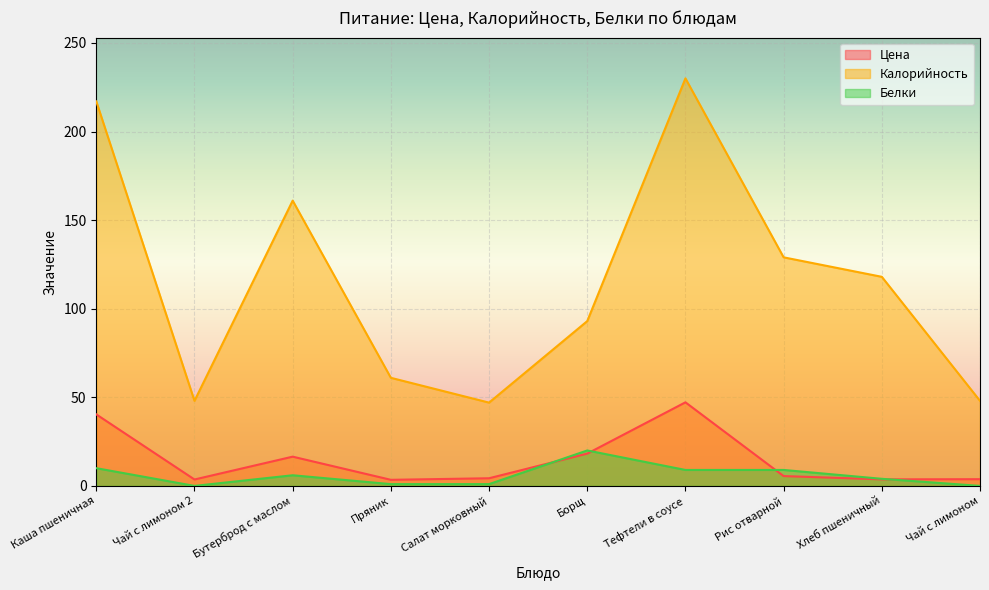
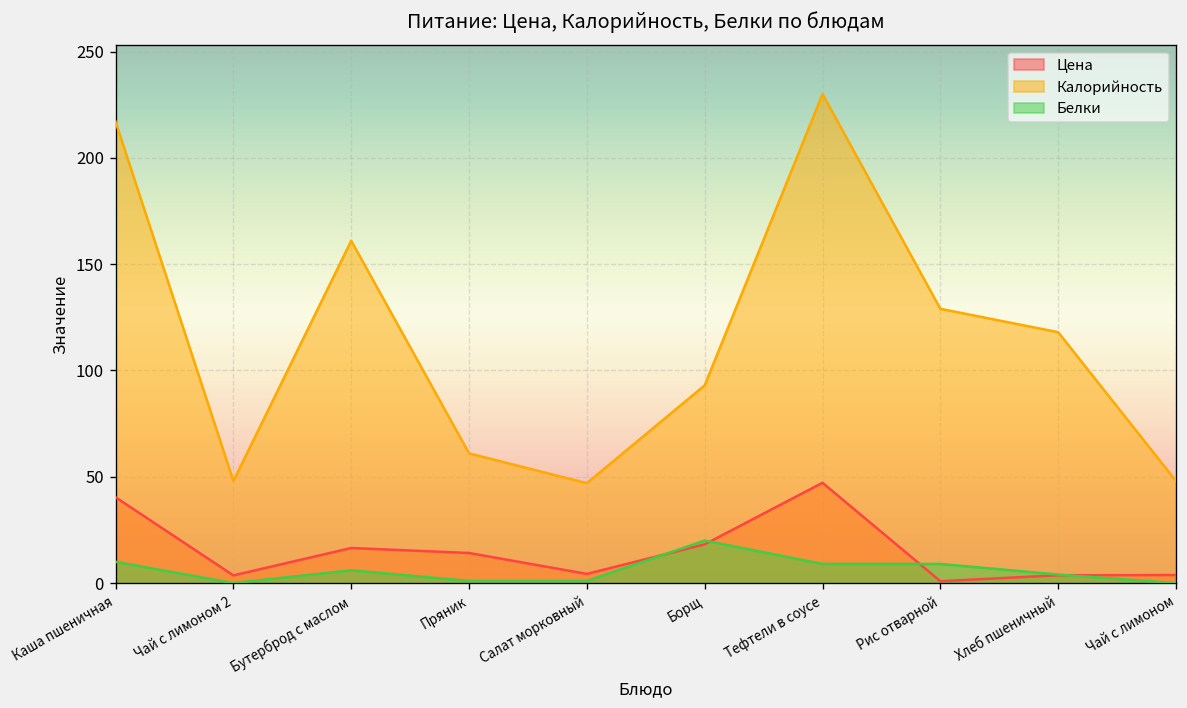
  {
    "Цена": {
      "Каша пшеничная": 40,
      "Чай с лимоном 2": 4,
      "Бутерброд с маслом": 17,
-     "Пряник": 3,
+     "Пряник": 14,
      "Салат морковный": 4,
      "Борщ": 18,
      "Тефтели в соусе": 47,
-     "Рис отварной": 6,
+     "Рис отварной": 1,
      "Чай с лимоном": 4
    },
    "Калорийность": {
      "Каша пшеничная": 217,
      "Чай с лимоном 2": 48,
      "Бутерброд с маслом": 161,
      "Пряник": 61,
      "Салат морковный": 47,
      "Борщ": 93,
      "Тефтели в соусе": 230,
      "Рис отварной": 129,
      "Хлеб пшеничный": 118,
      "Чай с лимоном": 48
    },
    "Белки": {
      "Каша пшеничная": 10,
      "Чай с лимоном 2": 0,
      "Бутерброд с маслом": 6,
      "Пряник": 1,
      "Салат морковный": 1,
      "Борщ": 20,
      "Тефтели в соусе": 9,
      "Рис отварной": 9,
      "Чай с лимоном": 0
    }
  }
